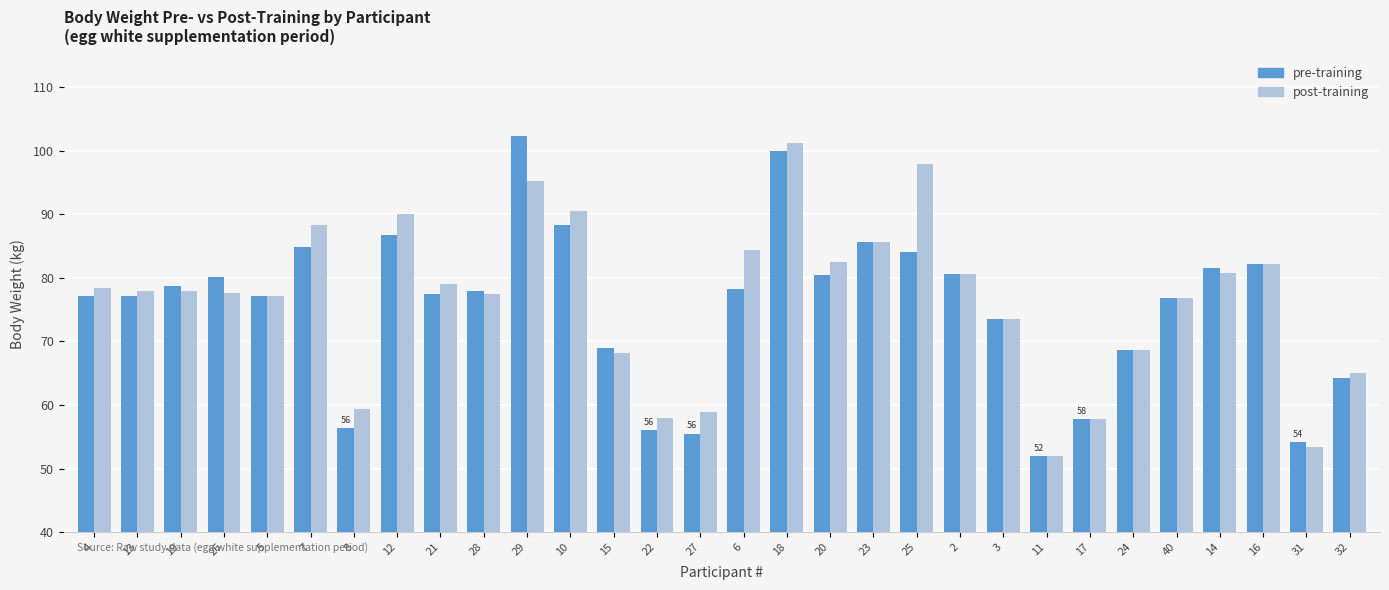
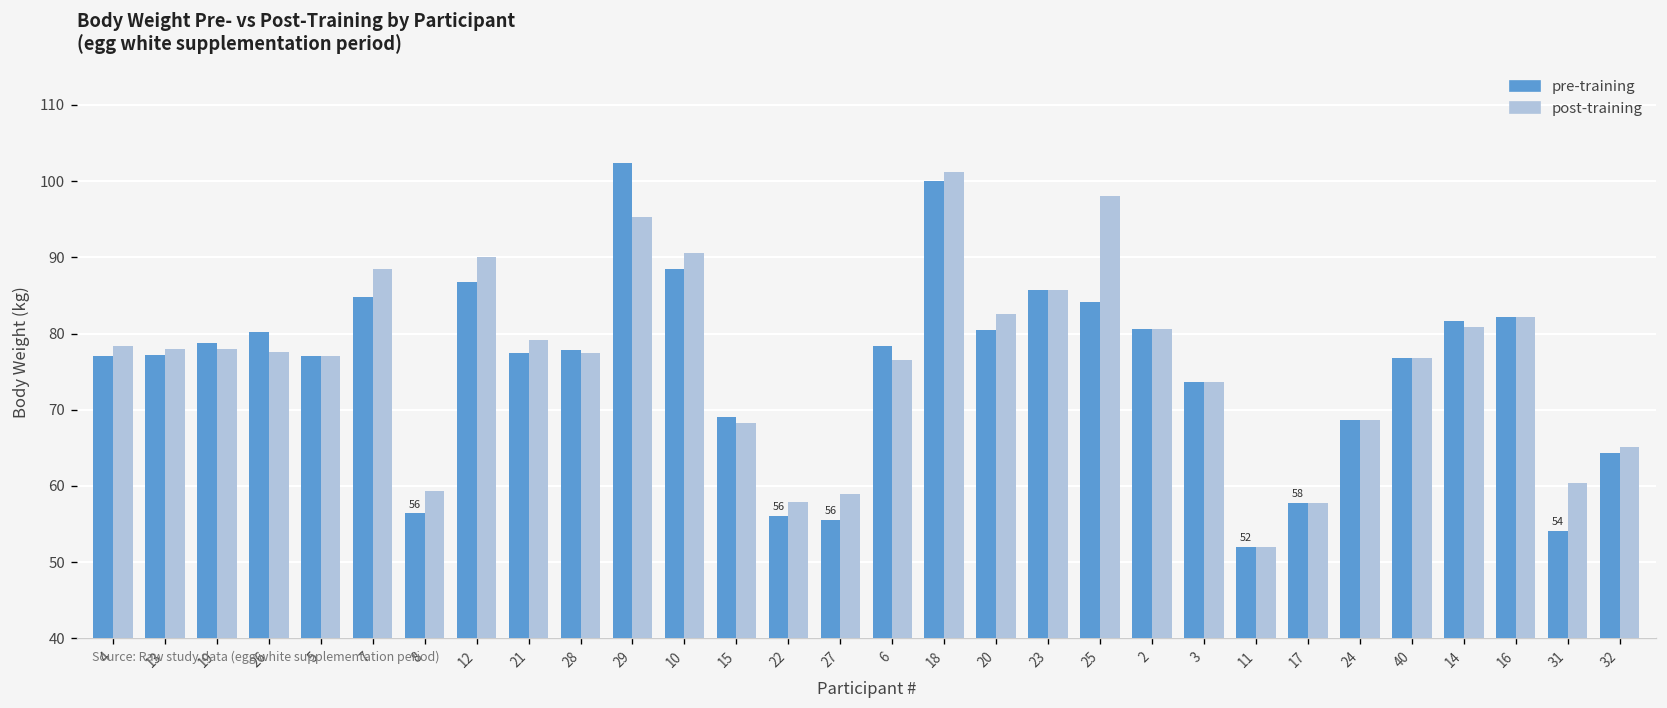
  {
    "pre-training": {
      "8": 56,
      "22": 56,
      "27": 56,
      "11": 52,
      "17": 58,
      "31": 54
    },
    "post-training": {
      "4": 78,
      "13": 78,
      "19": 78,
      "26": 78,
      "5": 77,
      "7": 88,
      "8": 59,
      "12": 90,
      "21": 79,
      "28": 78,
      "29": 95,
      "10": 91,
      "15": 68,
      "22": 58,
      "27": 59,
-     "6": 84,
+     "6": 77,
      "18": 101,
      "20": 83,
      "23": 86,
      "25": 98,
      "2": 81,
      "3": 74,
      "24": 69,
      "40": 77,
      "14": 81,
      "16": 82,
-     "31": 53,
+     "31": 60,
      "32": 65
    }
  }
